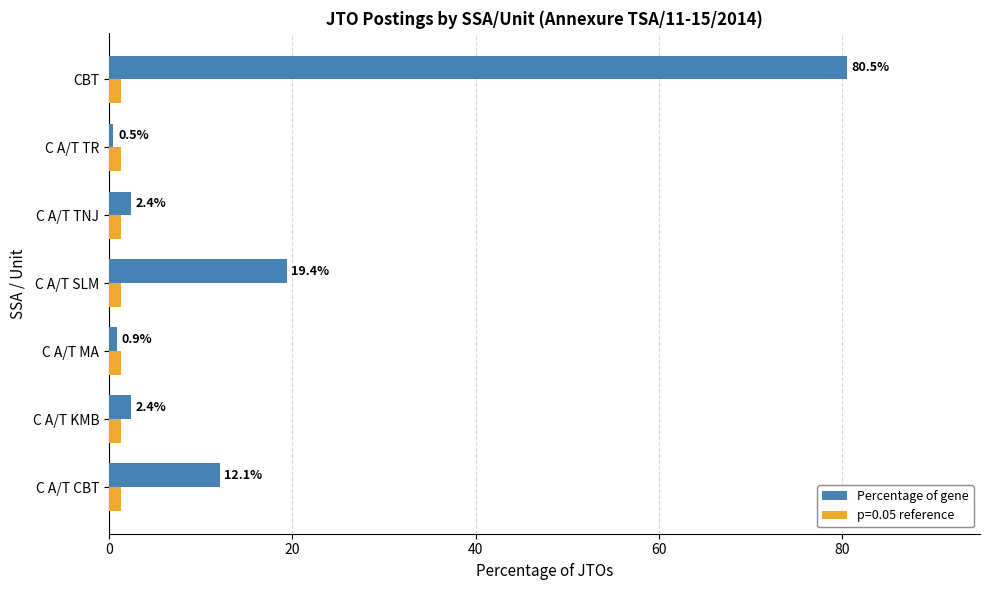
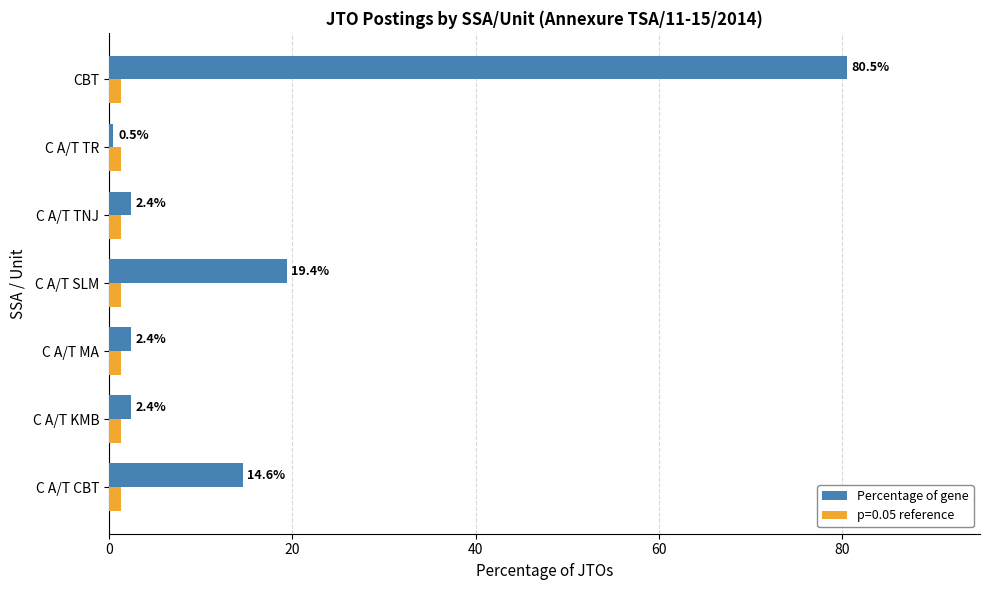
  {
    "Percentage of gene": {
      "CBT": "80.5%",
      "C A/T TR": "0.5%",
      "C A/T TNJ": "2.4%",
      "C A/T SLM": "19.4%",
-     "C A/T MA": "0.9%",
+     "C A/T MA": "2.4%",
      "C A/T KMB": "2.4%",
-     "C A/T CBT": "12.1%"
+     "C A/T CBT": "14.6%"
    },
    "p=0.05 reference": {
      "CBT": "1",
      "C A/T TR": "1",
      "C A/T TNJ": "1",
      "C A/T SLM": "1",
      "C A/T MA": "1",
      "C A/T KMB": "1",
      "C A/T CBT": "1"
    }
  }
